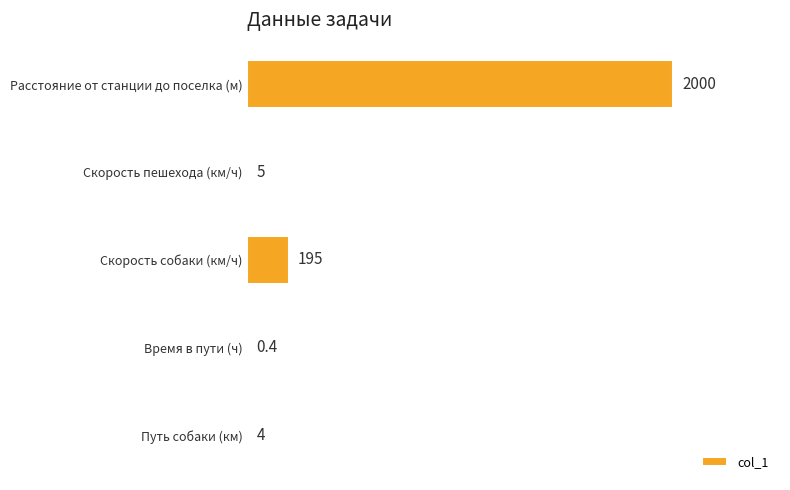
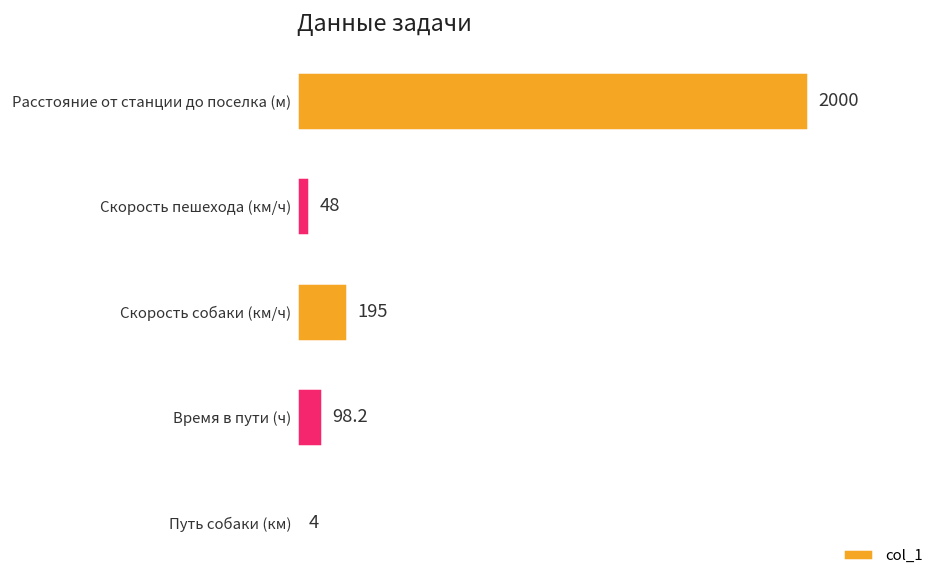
  {
    "Расстояние от станции до поселка (м)": 2000,
-   "Скорость пешехода (км/ч)": 5,
+   "Скорость пешехода (км/ч)": 48,
    "Скорость собаки (км/ч)": 195,
-   "Время в пути (ч)": 0.4,
+   "Время в пути (ч)": 98.2,
    "Путь собаки (км)": 4
  }
